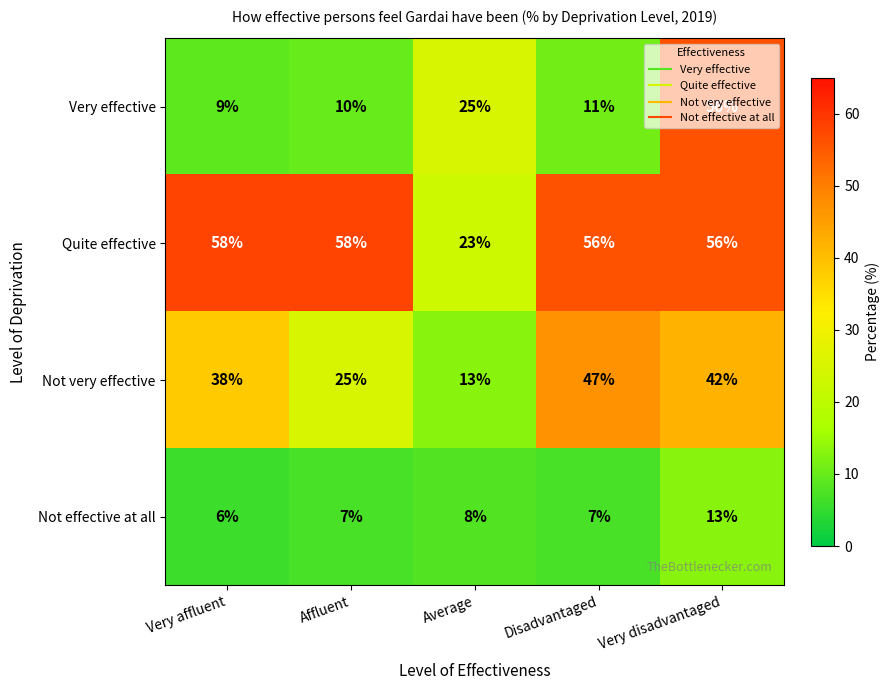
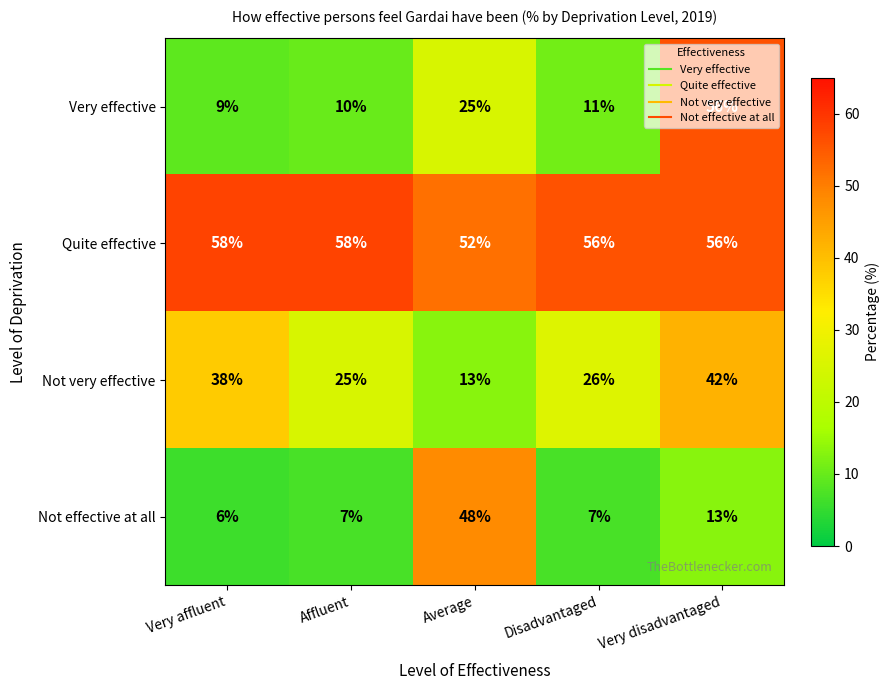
  {
    "Very effective": {
      "Very affluent": "9%",
      "Affluent": "10%",
      "Average": "25%",
      "Disadvantaged": "11%"
    },
    "Quite effective": {
      "Very affluent": "58%",
      "Affluent": "58%",
-     "Average": "23%",
+     "Average": "52%",
      "Disadvantaged": "56%",
      "Very disadvantaged": "56%"
    },
    "Not very effective": {
      "Very affluent": "38%",
      "Affluent": "25%",
      "Average": "13%",
-     "Disadvantaged": "47%",
+     "Disadvantaged": "26%",
      "Very disadvantaged": "42%"
    },
    "Not effective at all": {
      "Very affluent": "6%",
      "Affluent": "7%",
-     "Average": "8%",
+     "Average": "48%",
      "Disadvantaged": "7%"
    }
  }
